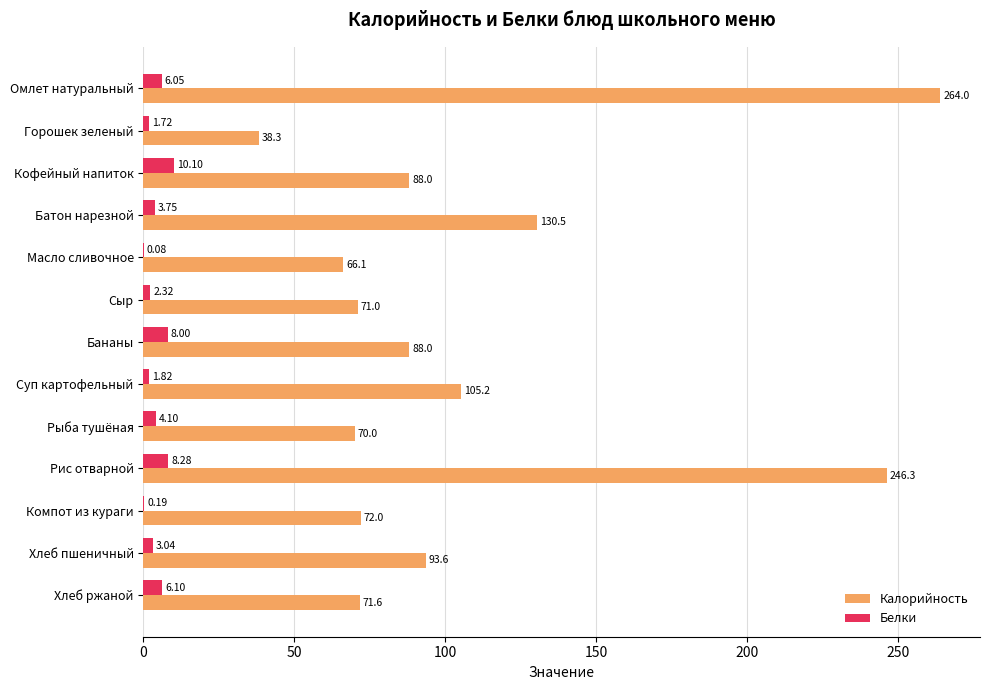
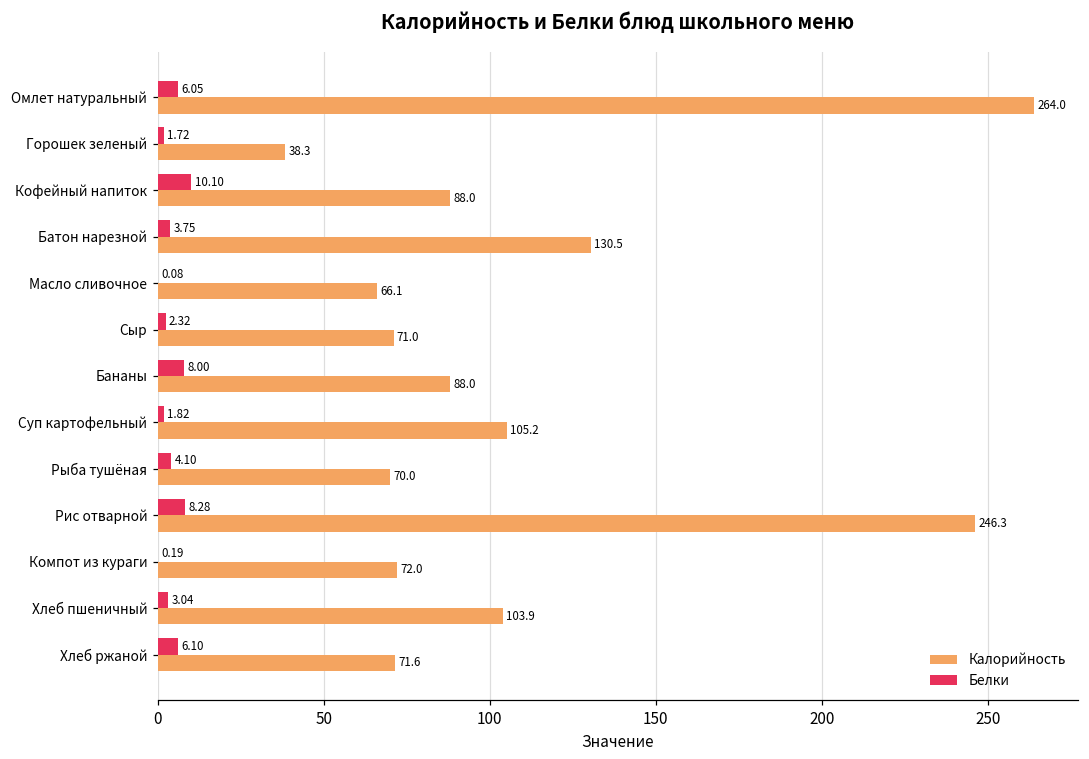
  {
    "Калорийность": {
      "Омлет натуральный": 264.0,
      "Горошек зеленый": 38.3,
      "Кофейный напиток": 88.0,
      "Батон нарезной": 130.5,
      "Масло сливочное": 66.1,
      "Сыр": 71.0,
      "Бананы": 88.0,
      "Суп картофельный": 105.2,
      "Рыба тушёная": 70.0,
      "Рис отварной": 246.3,
      "Компот из кураги": 72.0,
-     "Хлеб пшеничный": 93.6,
+     "Хлеб пшеничный": 103.9,
      "Хлеб ржаной": 71.6
    },
    "Белки": {
      "Омлет натуральный": 6.05,
      "Горошек зеленый": 1.72,
      "Кофейный напиток": 10.10,
      "Батон нарезной": 3.75,
      "Масло сливочное": 0.08,
      "Сыр": 2.32,
      "Бананы": 8.00,
      "Суп картофельный": 1.82,
      "Рыба тушёная": 4.10,
      "Рис отварной": 8.28,
      "Компот из кураги": 0.19,
      "Хлеб пшеничный": 3.04,
      "Хлеб ржаной": 6.10
    }
  }
